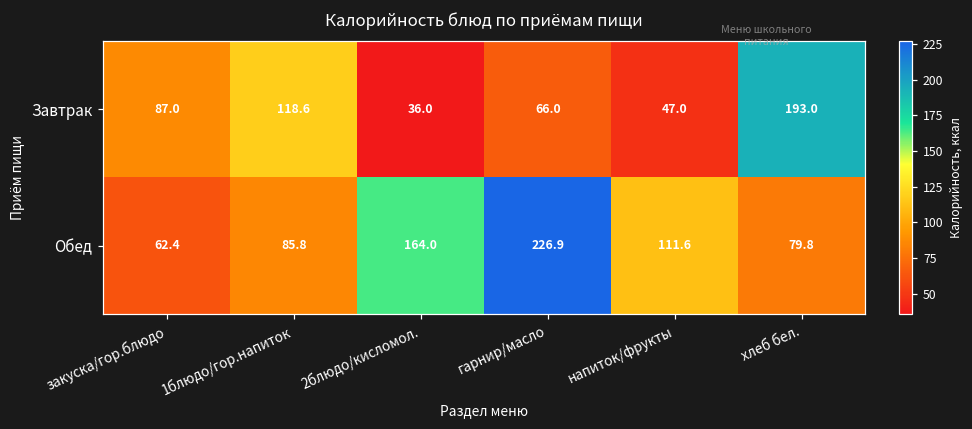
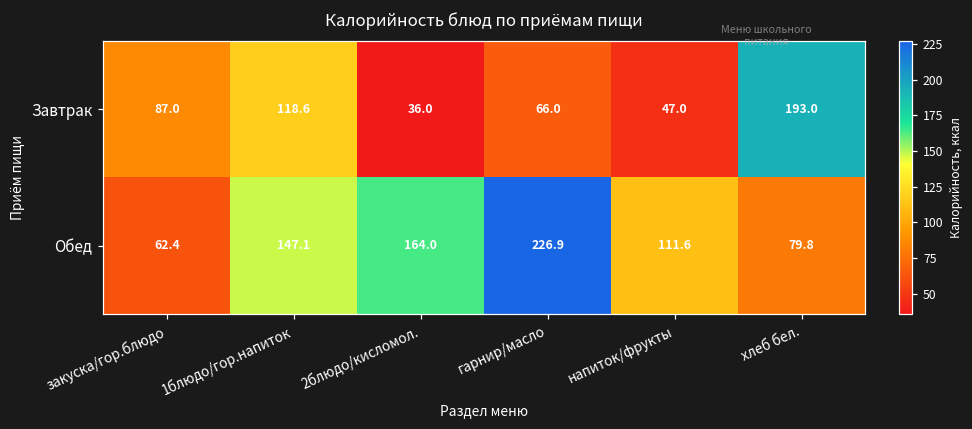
  {
    "Завтрак": {
      "закуска/гор.блюдо": 87.0,
      "1блюдо/гор.напиток": 118.6,
      "2блюдо/кисломол.": 36.0,
      "гарнир/масло": 66.0,
      "напиток/фрукты": 47.0,
      "хлеб бел.": 193.0
    },
    "Обед": {
      "закуска/гор.блюдо": 62.4,
-     "1блюдо/гор.напиток": 85.8,
+     "1блюдо/гор.напиток": 147.1,
      "2блюдо/кисломол.": 164.0,
      "гарнир/масло": 226.9,
      "напиток/фрукты": 111.6,
      "хлеб бел.": 79.8
    }
  }
